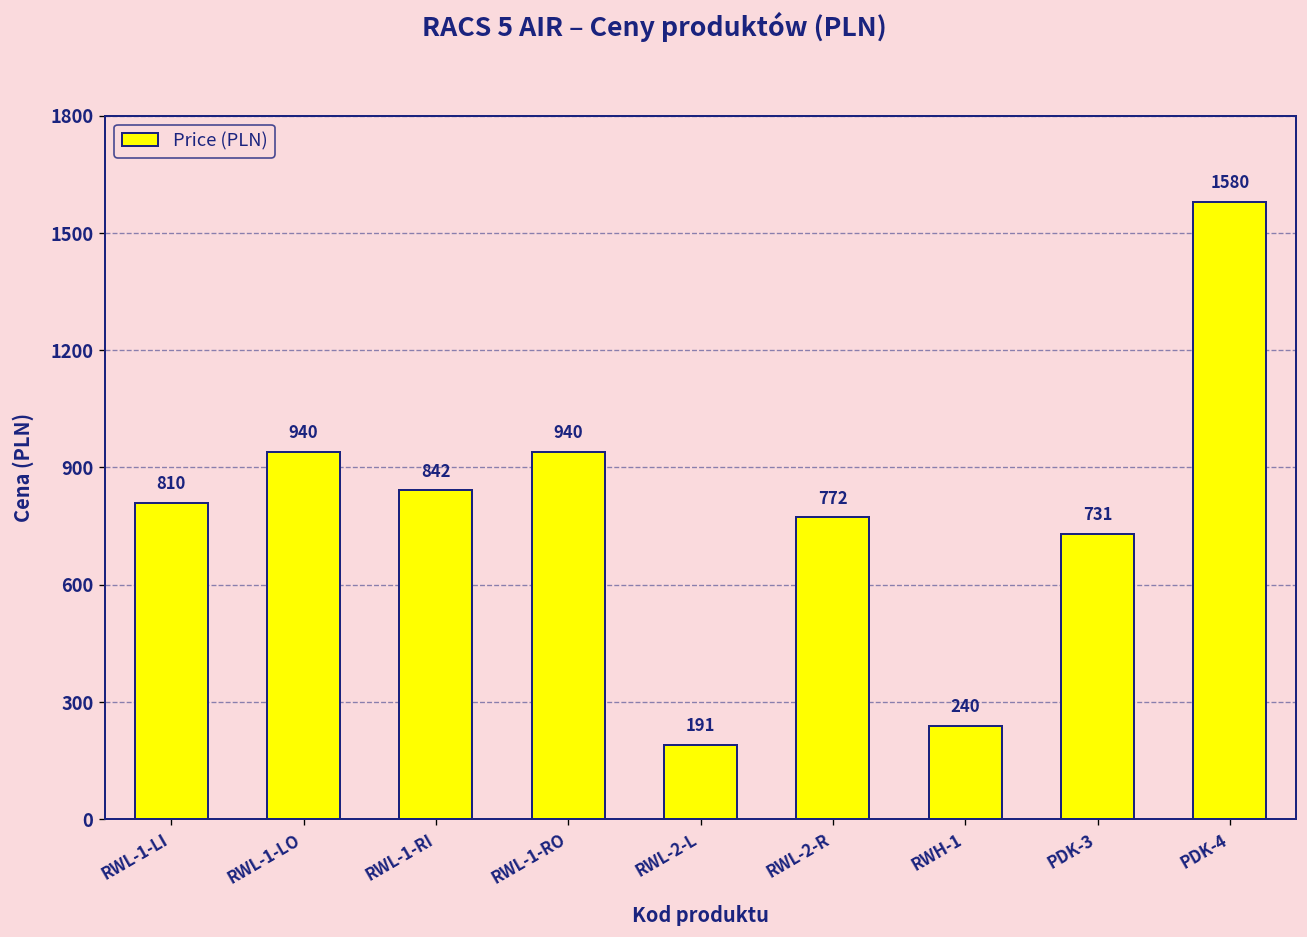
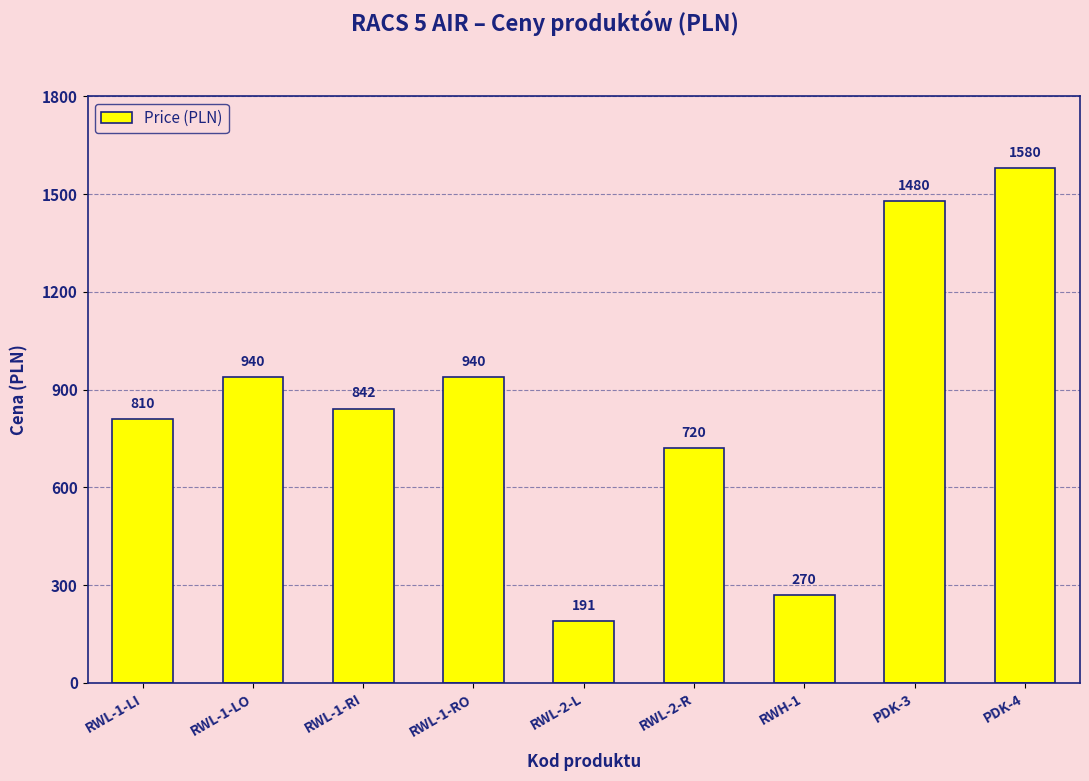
  {
    "RWL-1-LI": 810,
    "RWL-1-LO": 940,
    "RWL-1-RI": 842,
    "RWL-1-RO": 940,
    "RWL-2-L": 191,
-   "RWL-2-R": 772,
-   "RWH-1": 240,
-   "PDK-3": 731,
+   "RWL-2-R": 720,
+   "RWH-1": 270,
+   "PDK-3": 1480,
    "PDK-4": 1580
  }
